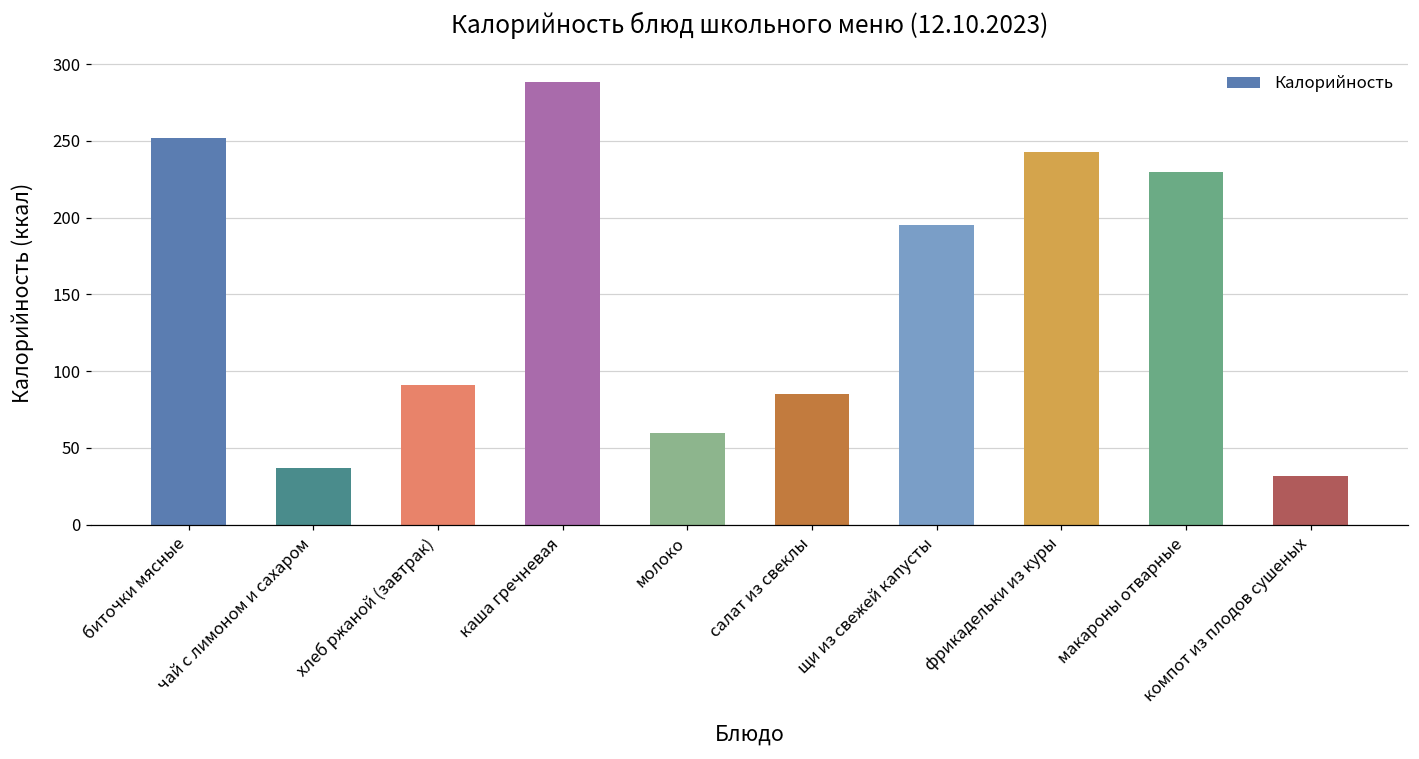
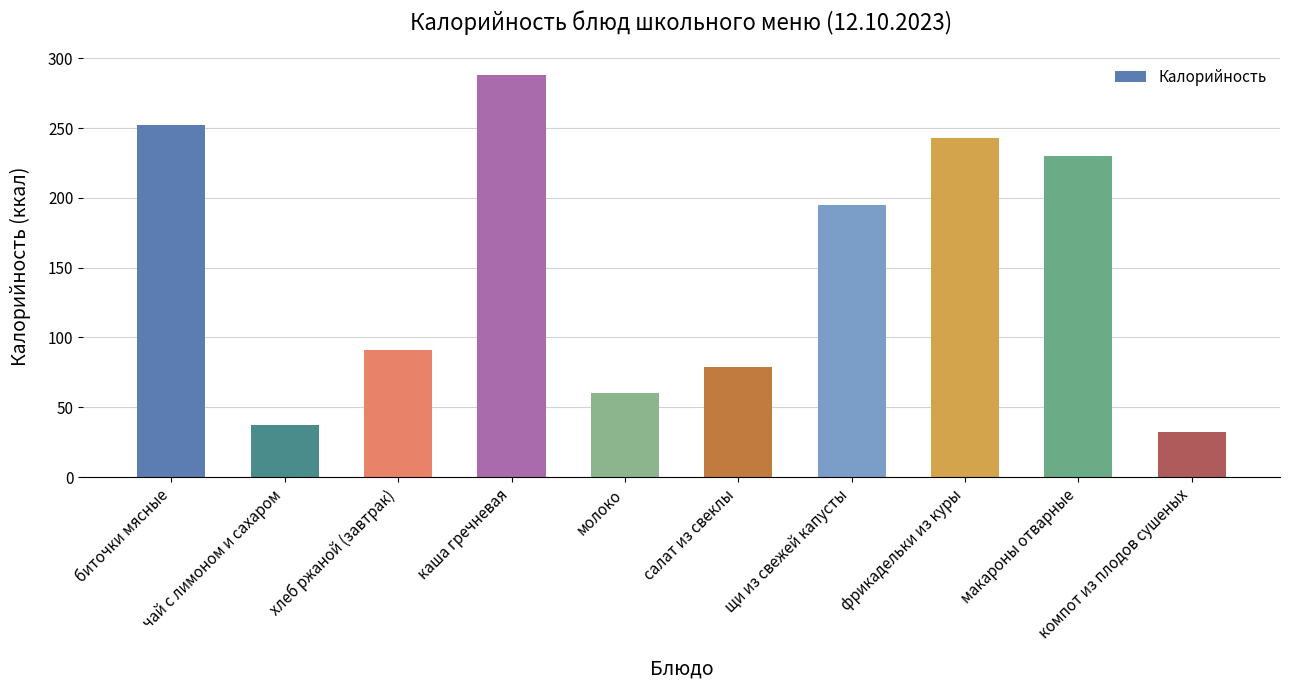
  {
    "биточки мясные": 252,
    "чай с лимоном и сахаром": 37,
    "хлеб ржаной (завтрак)": 91,
    "каша гречневая": 288,
    "молоко": 60,
-   "салат из свеклы": 85,
+   "салат из свеклы": 79,
    "щи из свежей капусты": 195,
    "фрикадельки из куры": 243,
    "макароны отварные": 230,
    "компот из плодов сушеных": 32
  }
